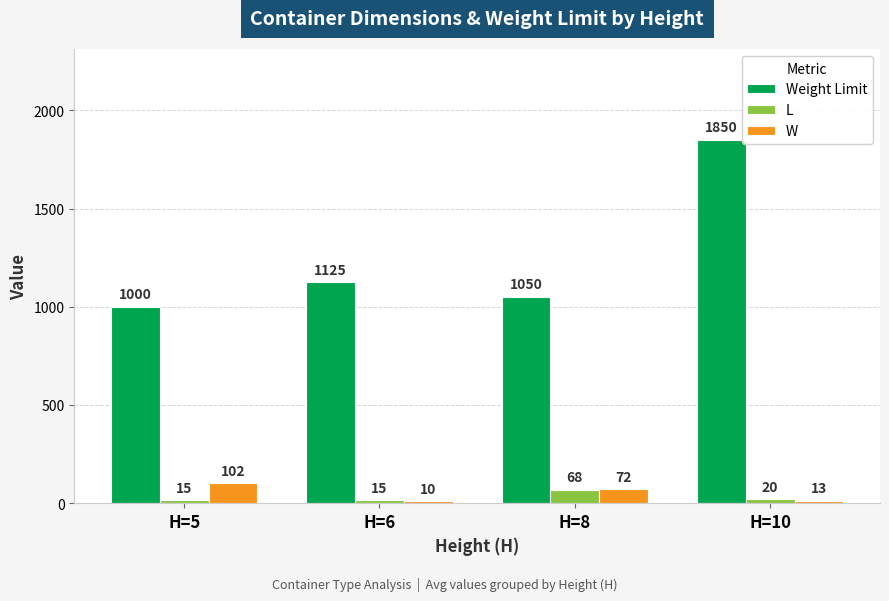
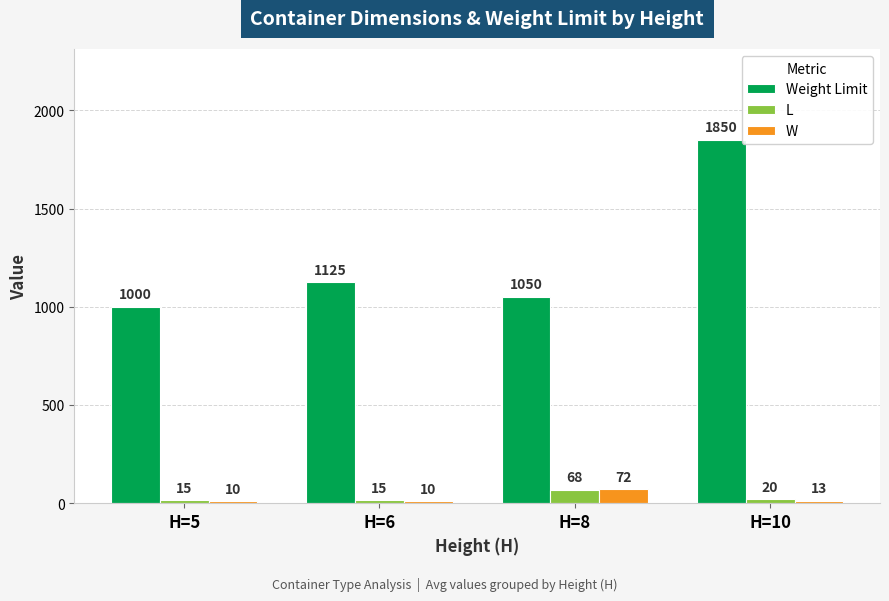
  {
    "Weight Limit": {
      "H=5": 1000,
      "H=6": 1125,
      "H=8": 1050,
      "H=10": 1850
    },
    "L": {
      "H=5": 15,
      "H=6": 15,
      "H=8": 68,
      "H=10": 20
    },
    "W": {
-     "H=5": 102,
+     "H=5": 10,
      "H=6": 10,
      "H=8": 72,
      "H=10": 13
    }
  }
